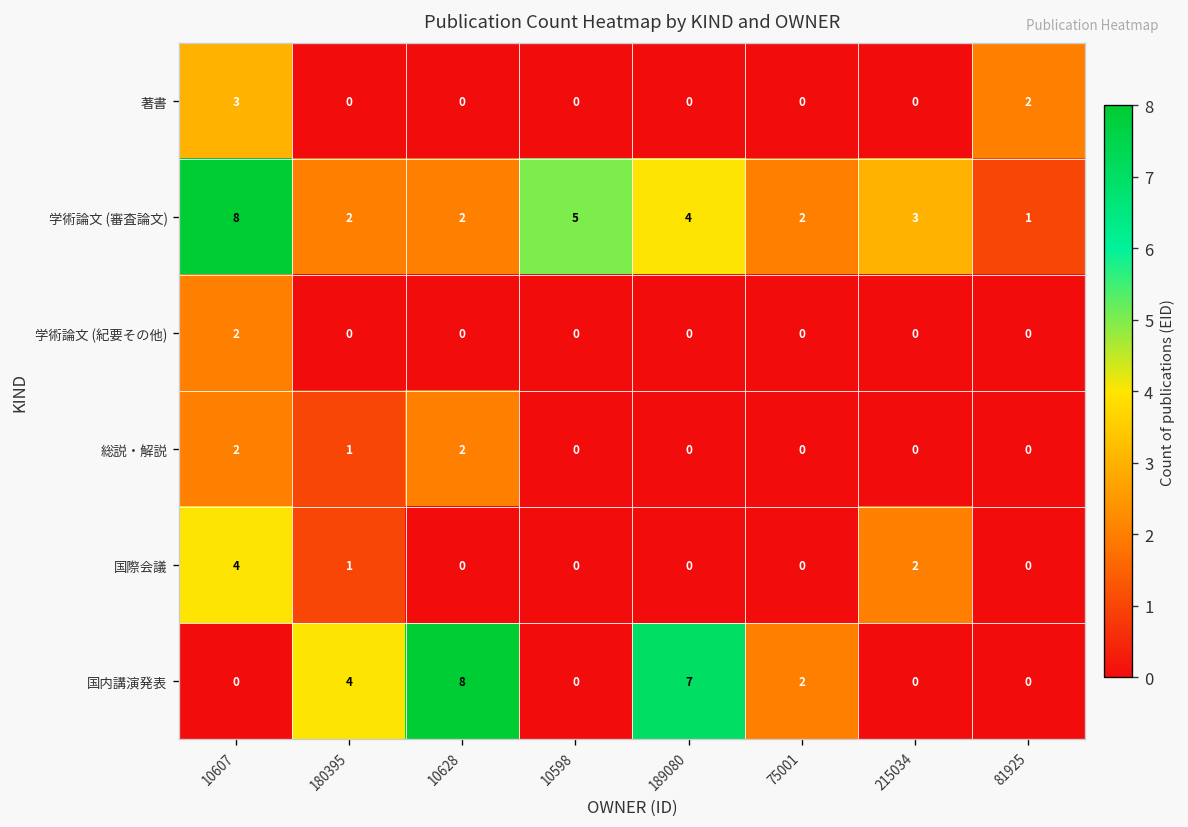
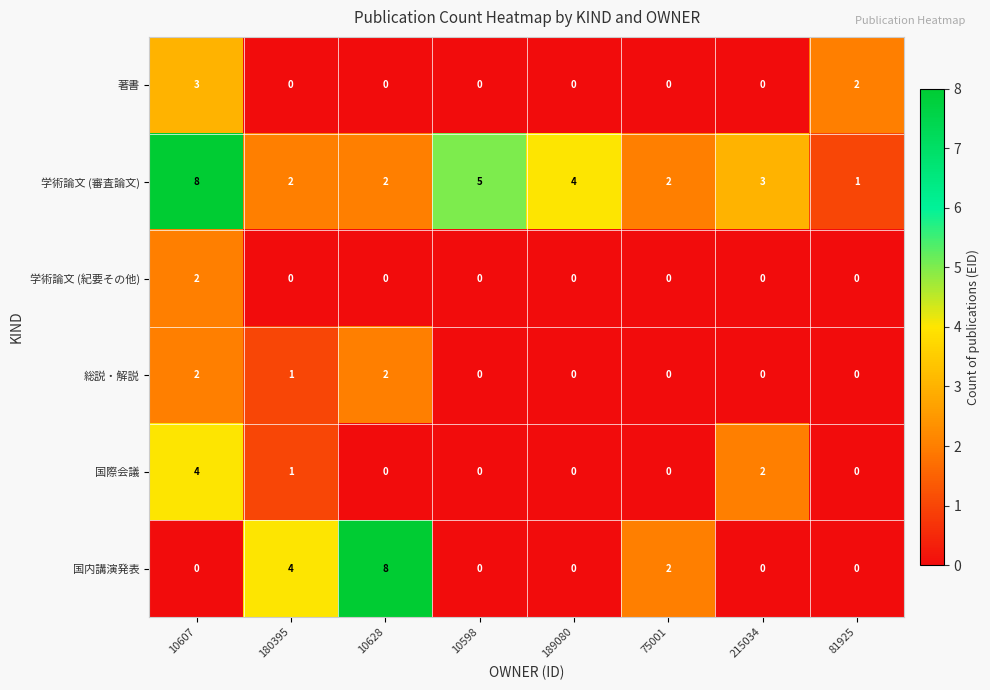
  {
    "著書": {
      "10607": 3,
      "180395": 0,
      "10628": 0,
      "10598": 0,
      "189080": 0,
      "75001": 0,
      "215034": 0,
      "81925": 2
    },
    "学術論文 (審査論文)": {
      "10607": 8,
      "180395": 2,
      "10628": 2,
      "10598": 5,
      "189080": 4,
      "75001": 2,
      "215034": 3,
      "81925": 1
    },
    "学術論文 (紀要その他)": {
      "10607": 2,
      "180395": 0,
      "10628": 0,
      "10598": 0,
      "189080": 0,
      "75001": 0,
      "215034": 0,
      "81925": 0
    },
    "総説・解説": {
      "10607": 2,
      "180395": 1,
      "10628": 2,
      "10598": 0,
      "189080": 0,
      "75001": 0,
      "215034": 0,
      "81925": 0
    },
    "国際会議": {
      "10607": 4,
      "180395": 1,
      "10628": 0,
      "10598": 0,
      "189080": 0,
      "75001": 0,
      "215034": 2,
      "81925": 0
    },
    "国内講演発表": {
      "10607": 0,
      "180395": 4,
      "10628": 8,
      "10598": 0,
-     "189080": 7,
+     "189080": 0,
      "75001": 2,
      "215034": 0,
      "81925": 0
    }
  }
